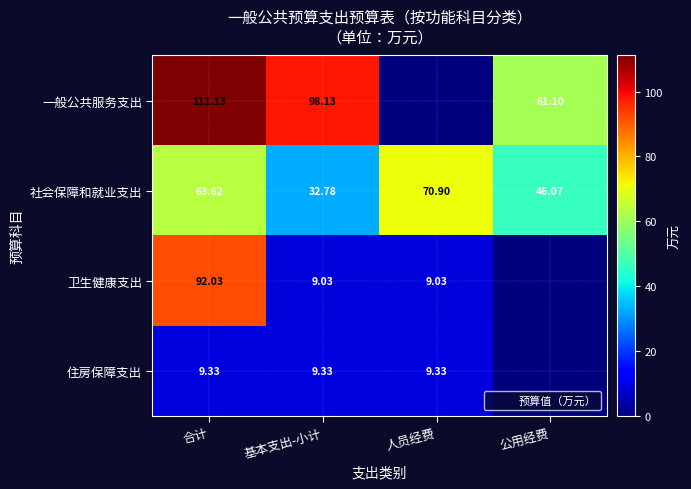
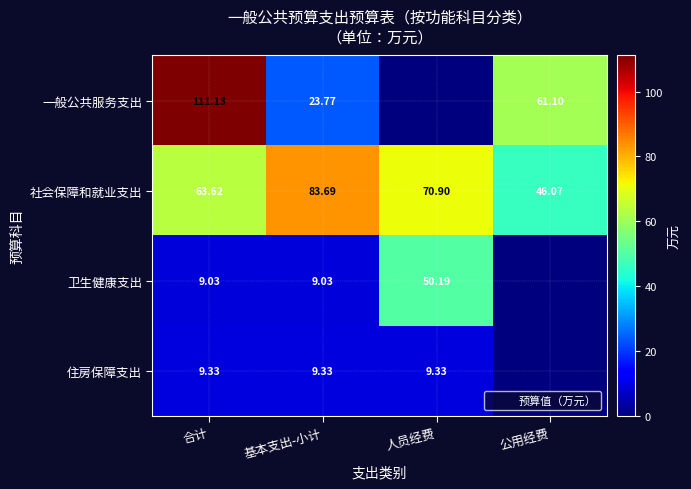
  {
    "一般公共服务支出": {
      "合计": 111.13,
-     "基本支出-小计": 98.13,
+     "基本支出-小计": 23.77,
      "公用经费": 61.10
    },
    "社会保障和就业支出": {
      "合计": 63.62,
-     "基本支出-小计": 32.78,
+     "基本支出-小计": 83.69,
      "人员经费": 70.90,
      "公用经费": 46.07
    },
    "卫生健康支出": {
-     "合计": 92.03,
+     "合计": 9.03,
      "基本支出-小计": 9.03,
-     "人员经费": 9.03
+     "人员经费": 50.19
    },
    "住房保障支出": {
      "合计": 9.33,
      "基本支出-小计": 9.33,
      "人员经费": 9.33
    }
  }
